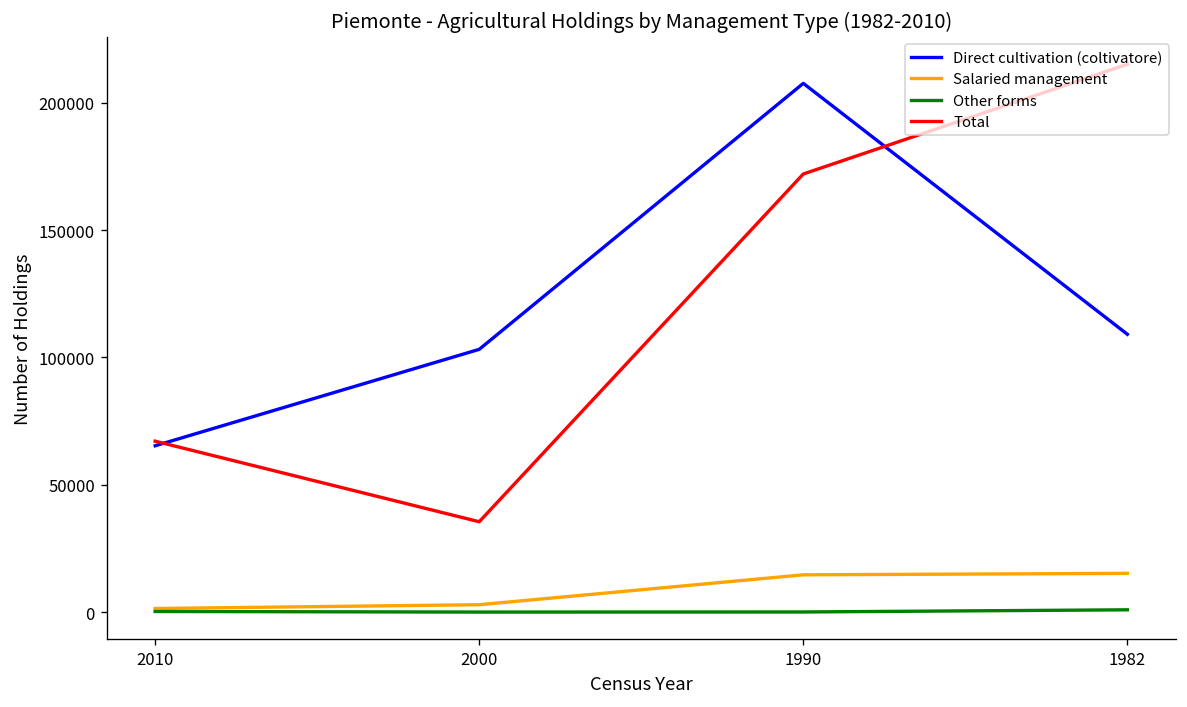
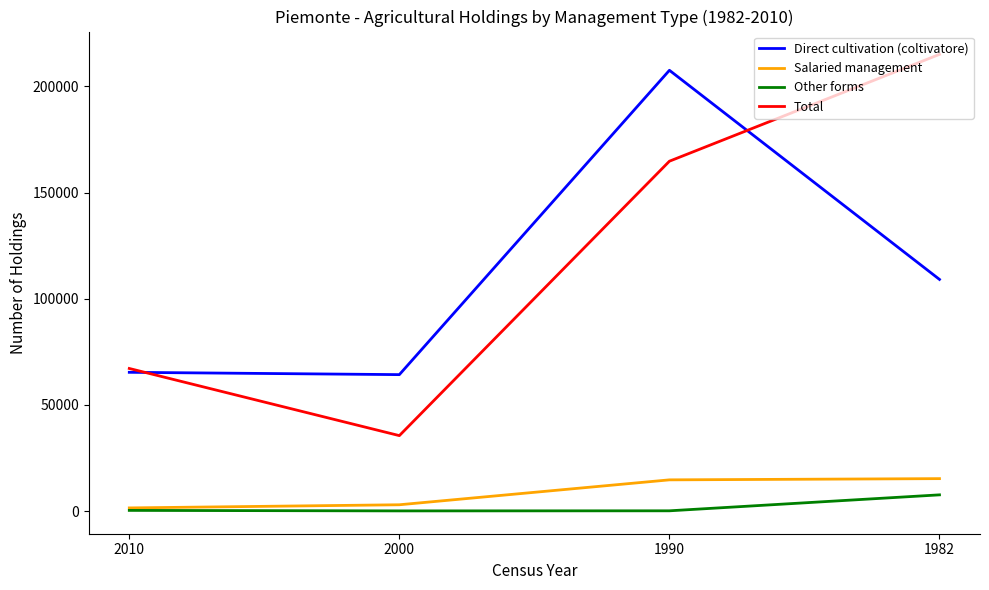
  {
    "Direct cultivation (coltivatore)": {
      "2010": 65000,
-     "2000": 103000,
+     "2000": 64000,
      "1990": 208000,
      "1982": 109000
    },
    "Salaried management": {
      "2000": 3000,
      "1990": 15000,
      "1982": 15000
    },
    "Other forms": {
      "2000": 0,
      "1990": 0,
-     "1982": 1000
+     "1982": 8000
    },
    "Total": {
      "2010": 67000,
      "2000": 36000,
-     "1990": 172000
+     "1990": 165000
    }
  }
